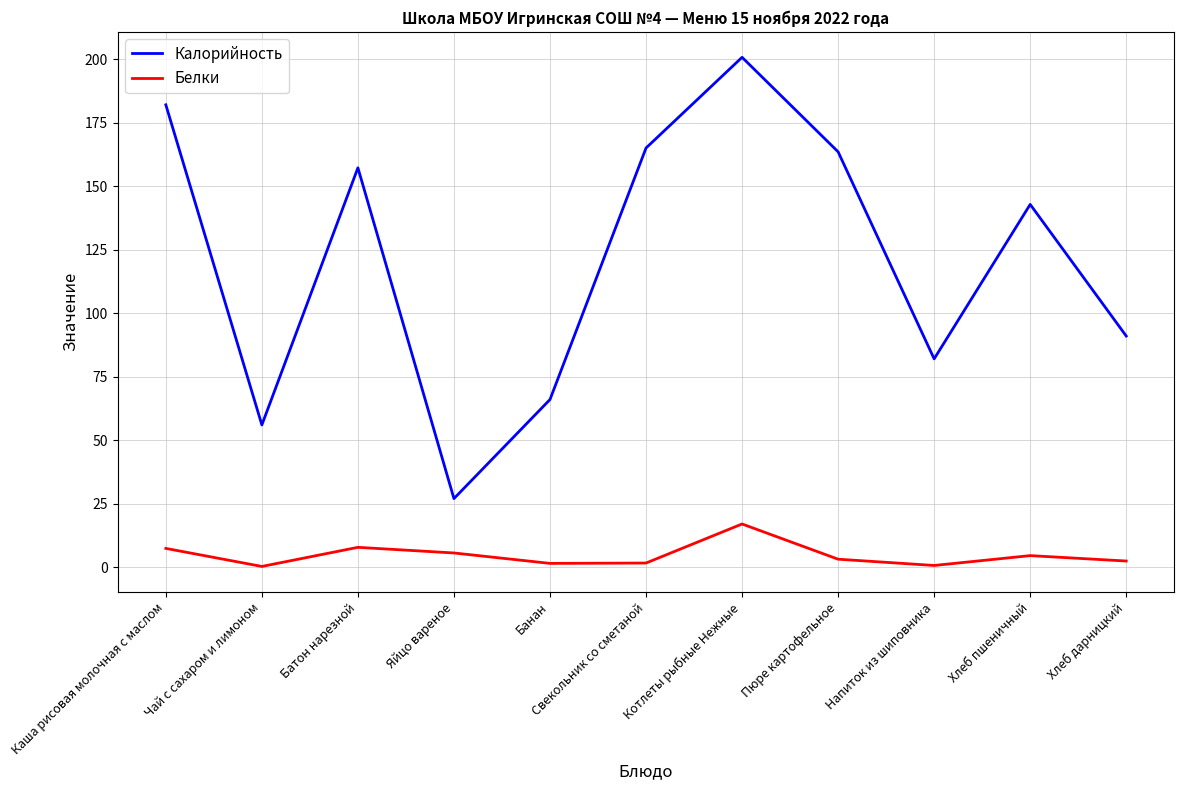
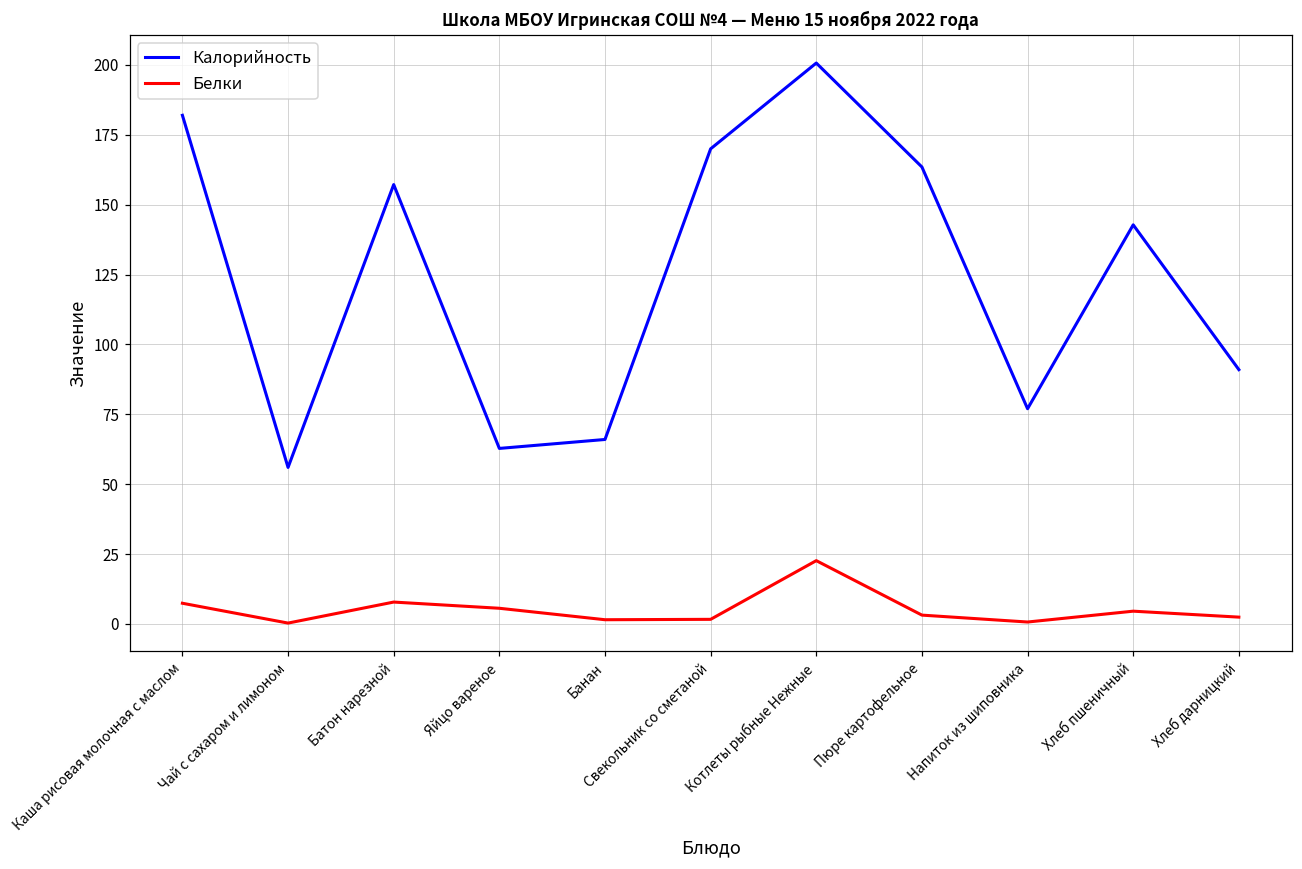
  {
    "Калорийность": {
      "Каша рисовая молочная с маслом": 182,
      "Чай с сахаром и лимоном": 56,
      "Батон нарезной": 157,
-     "Яйцо вареное": 27,
+     "Яйцо вареное": 63,
      "Банан": 66,
-     "Свекольник со сметаной": 165,
+     "Свекольник со сметаной": 170,
      "Котлеты рыбные Нежные": 201,
      "Пюре картофельное": 164,
-     "Напиток из шиповника": 82,
+     "Напиток из шиповника": 77,
      "Хлеб пшеничный": 143,
      "Хлеб дарницкий": 91
    },
    "Белки": {
      "Каша рисовая молочная с маслом": 7,
      "Чай с сахаром и лимоном": 0,
      "Батон нарезной": 8,
      "Яйцо вареное": 6,
      "Банан": 2,
      "Свекольник со сметаной": 2,
-     "Котлеты рыбные Нежные": 17,
+     "Котлеты рыбные Нежные": 23,
      "Пюре картофельное": 3,
      "Напиток из шиповника": 1,
      "Хлеб пшеничный": 5,
      "Хлеб дарницкий": 2
    }
  }
